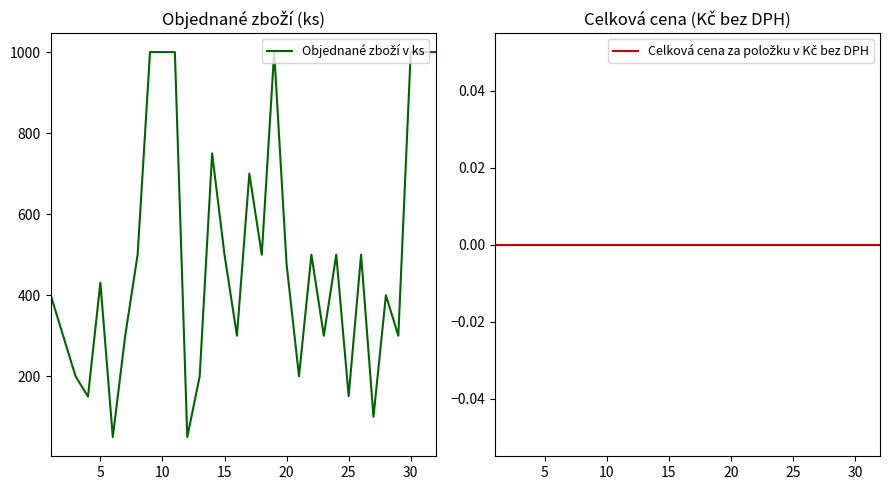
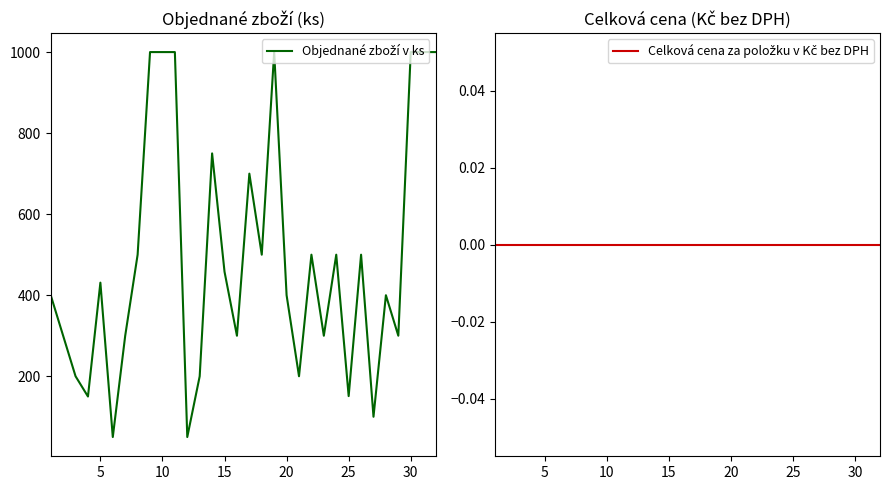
  {
    "Objednané zboží (ks)": {
      "5": 430,
      "10": 1000,
-     "15": 500,
-     "20": 480,
+     "15": 460,
+     "20": 400,
      "25": 150
    },
    "Celková cena (Kč bez DPH)": {
      "5": 0.000,
      "10": 0.000,
      "15": 0.000,
      "20": 0.000,
      "25": 0.000,
      "30": 0.000
    }
  }
